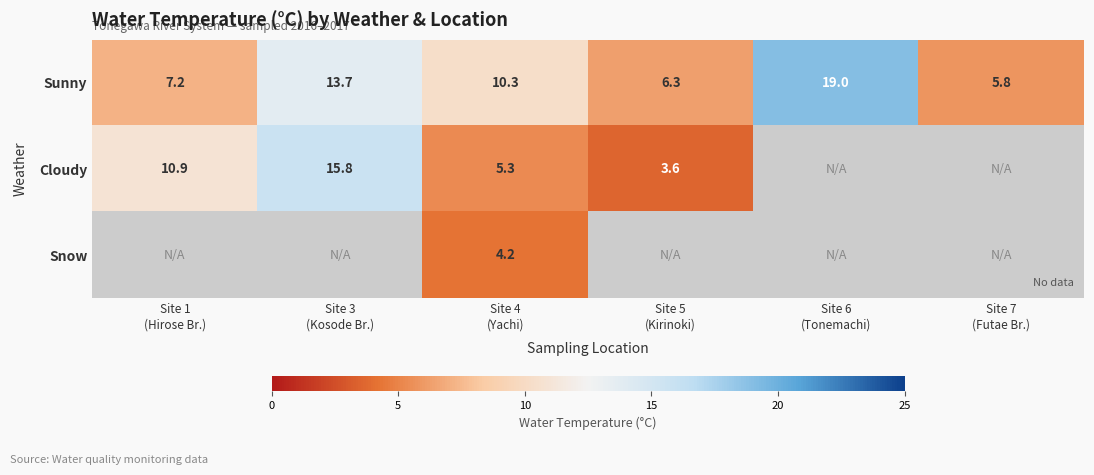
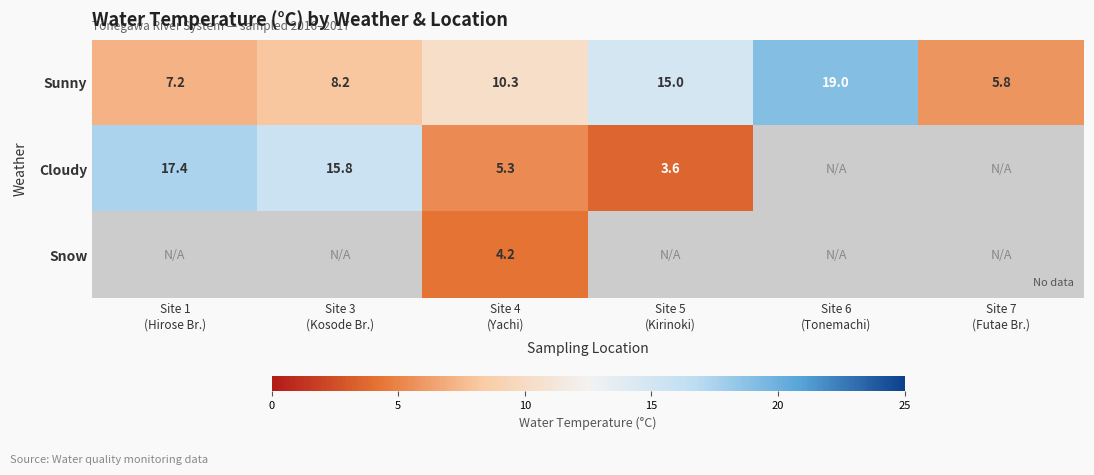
  {
    "Sunny": {
      "Site 1 (Hirose Br.)": 7.2,
-     "Site 3 (Kosode Br.)": 13.7,
+     "Site 3 (Kosode Br.)": 8.2,
      "Site 4 (Yachi)": 10.3,
-     "Site 5 (Kirinoki)": 6.3,
+     "Site 5 (Kirinoki)": 15.0,
      "Site 6 (Tonemachi)": 19.0,
      "Site 7 (Futae Br.)": 5.8
    },
    "Cloudy": {
-     "Site 1 (Hirose Br.)": 10.9,
+     "Site 1 (Hirose Br.)": 17.4,
      "Site 3 (Kosode Br.)": 15.8,
      "Site 4 (Yachi)": 5.3,
      "Site 5 (Kirinoki)": 3.6
    },
    "Snow": {
      "Site 4 (Yachi)": 4.2
    }
  }
